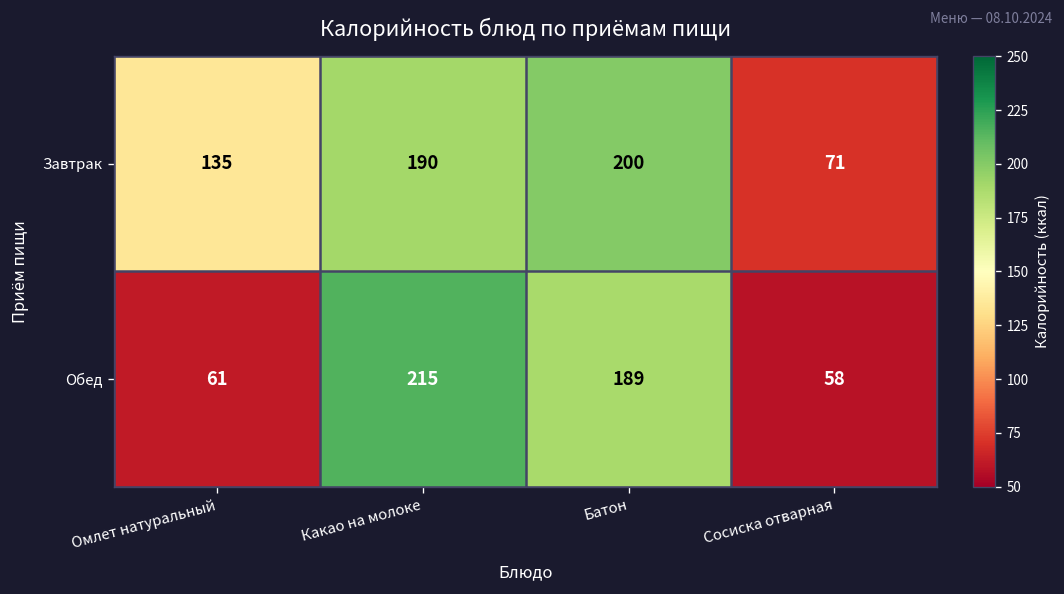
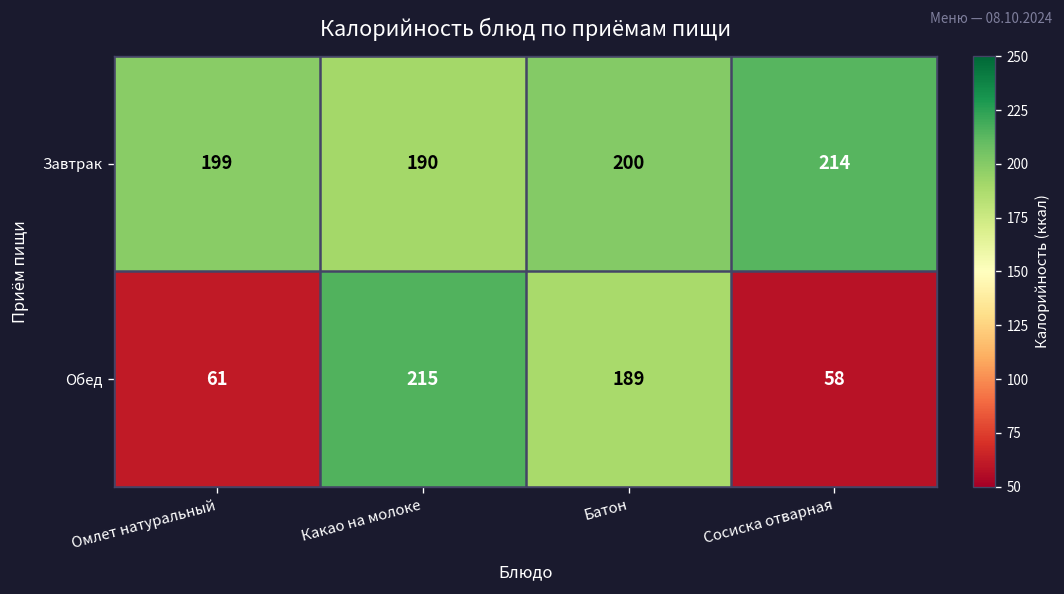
  {
    "Завтрак": {
-     "Омлет натуральный": 135,
+     "Омлет натуральный": 199,
      "Какао на молоке": 190,
      "Батон": 200,
-     "Сосиска отварная": 71
+     "Сосиска отварная": 214
    },
    "Обед": {
      "Омлет натуральный": 61,
      "Какао на молоке": 215,
      "Батон": 189,
      "Сосиска отварная": 58
    }
  }
